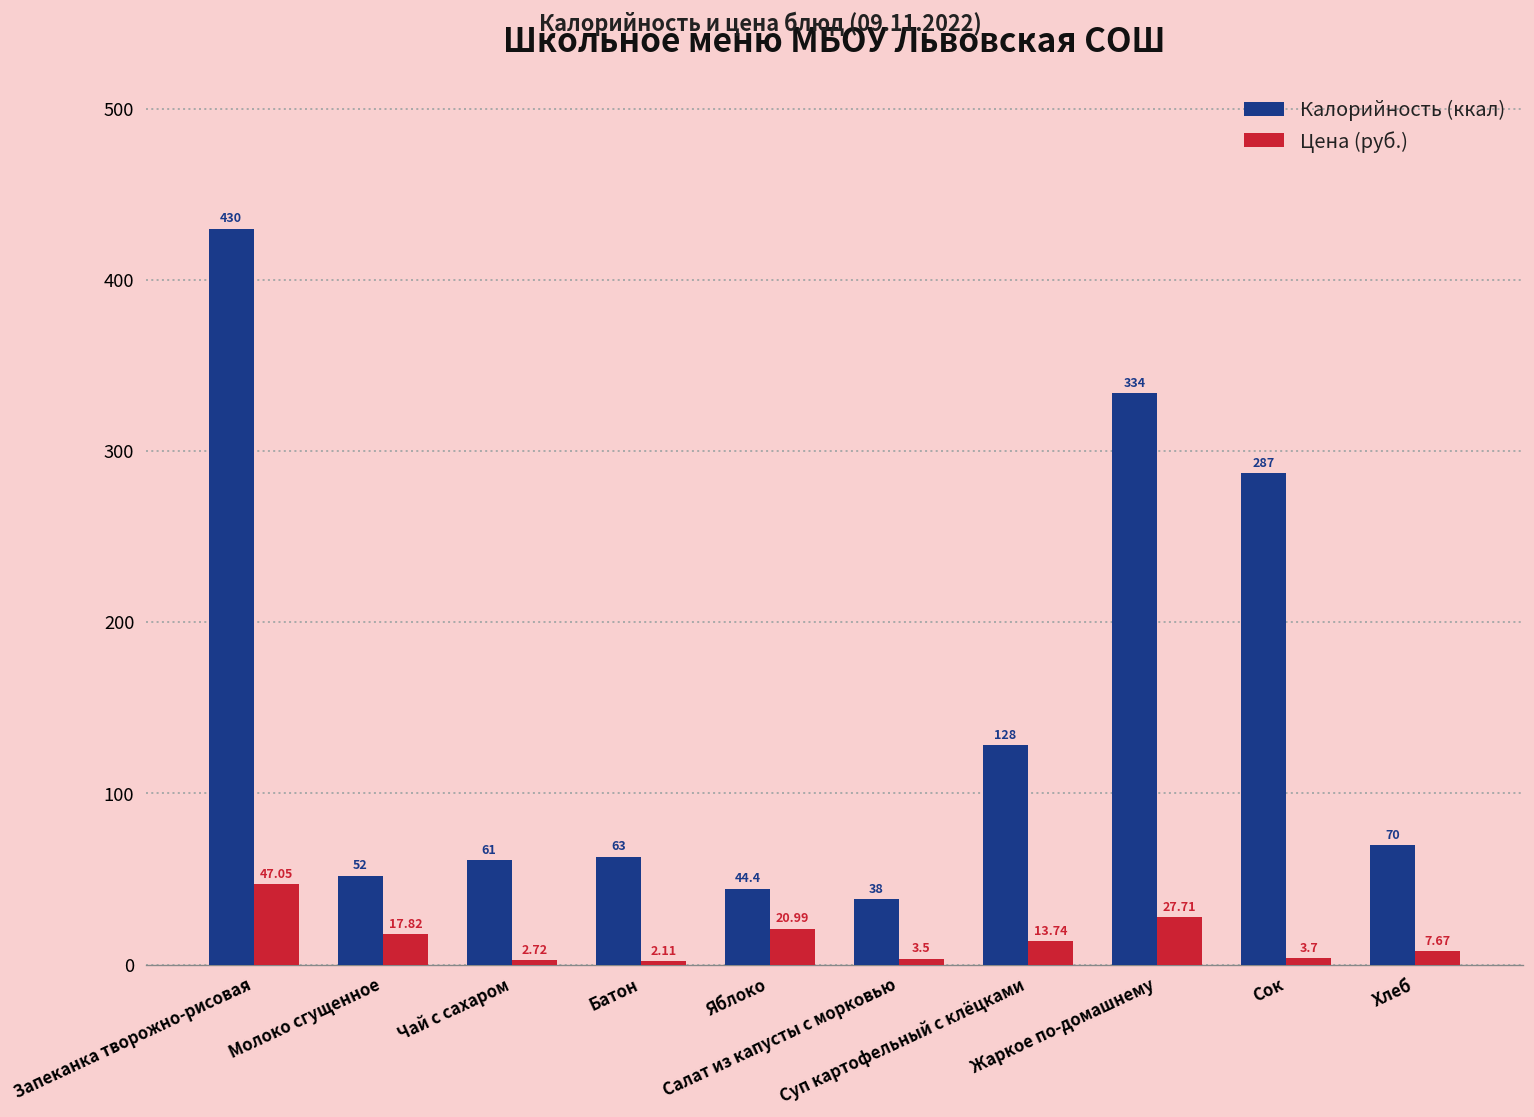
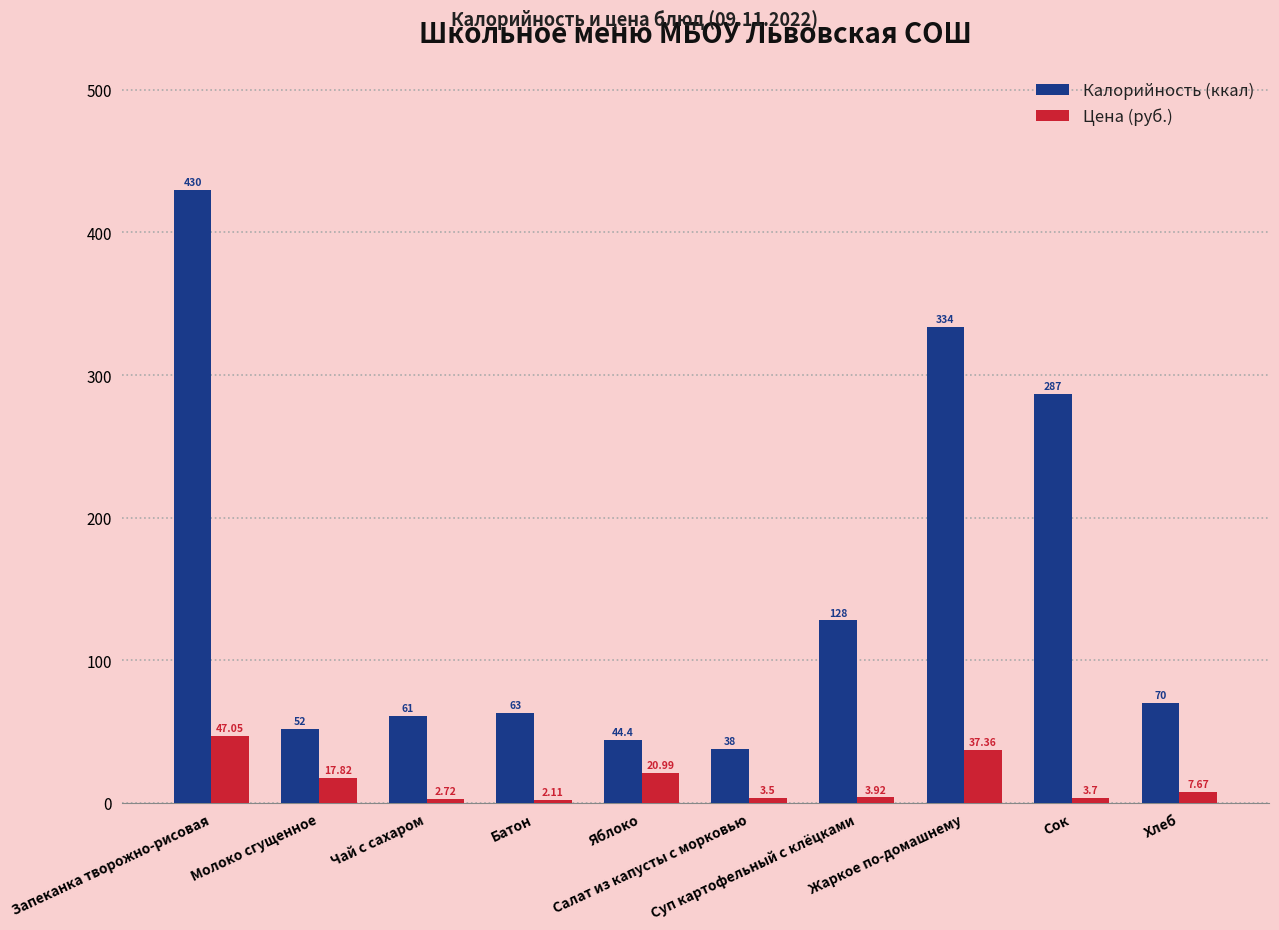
  {
    "Калорийность (ккал)": {
      "Запеканка творожно-рисовая": 430,
      "Молоко сгущенное": 52,
      "Чай с сахаром": 61,
      "Батон": 63,
      "Яблоко": 44.4,
      "Салат из капусты с морковью": 38,
      "Суп картофельный с клёцками": 128,
      "Жаркое по-домашнему": 334,
      "Сок": 287,
      "Хлеб": 70
    },
    "Цена (руб.)": {
      "Запеканка творожно-рисовая": 47.05,
      "Молоко сгущенное": 17.82,
      "Чай с сахаром": 2.72,
      "Батон": 2.11,
      "Яблоко": 20.99,
      "Салат из капусты с морковью": 3.5,
-     "Суп картофельный с клёцками": 13.74,
-     "Жаркое по-домашнему": 27.71,
+     "Суп картофельный с клёцками": 3.92,
+     "Жаркое по-домашнему": 37.36,
      "Сок": 3.7,
      "Хлеб": 7.67
    }
  }
